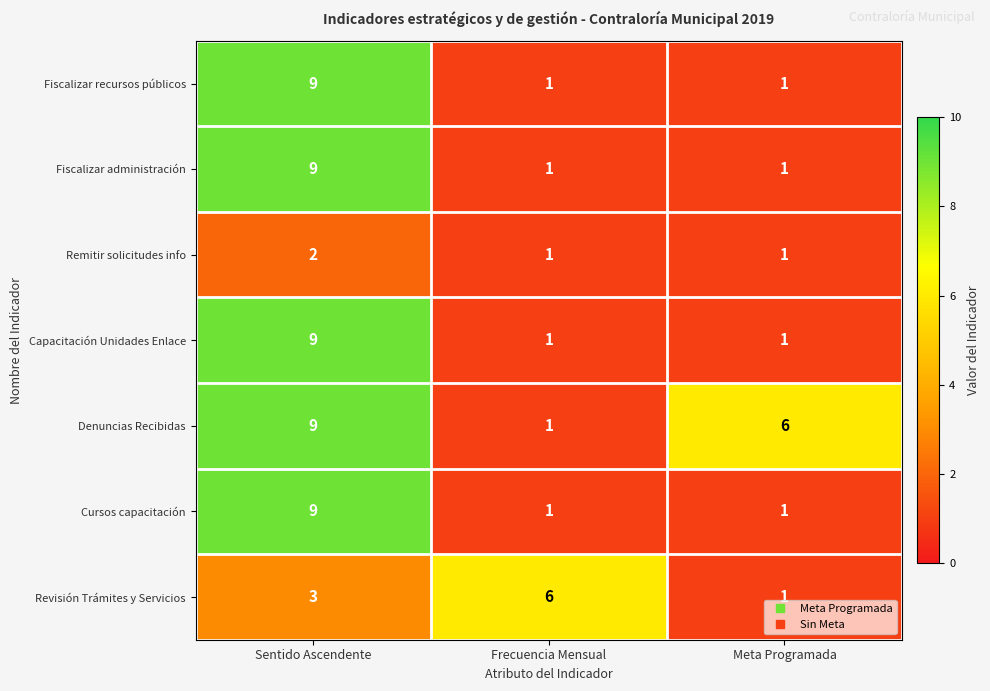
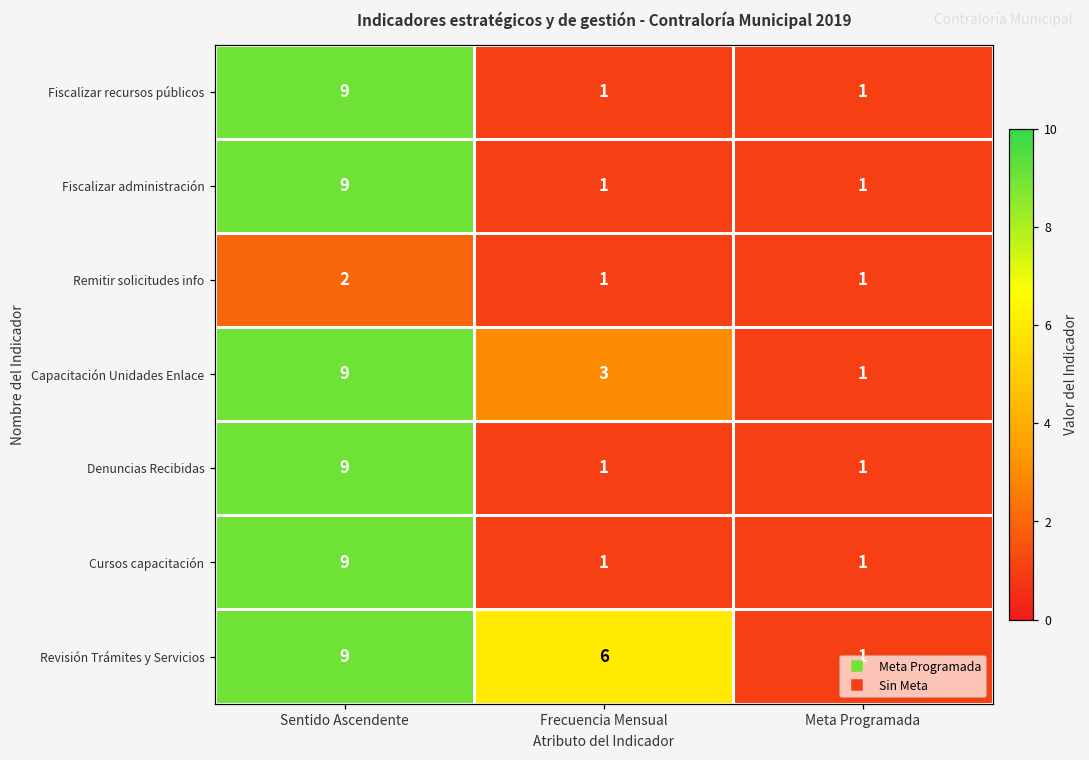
  {
    "Fiscalizar recursos públicos": {
      "Sentido Ascendente": 9,
      "Frecuencia Mensual": 1,
      "Meta Programada": 1
    },
    "Fiscalizar administración": {
      "Sentido Ascendente": 9,
      "Frecuencia Mensual": 1,
      "Meta Programada": 1
    },
    "Remitir solicitudes info": {
      "Sentido Ascendente": 2,
      "Frecuencia Mensual": 1,
      "Meta Programada": 1
    },
    "Capacitación Unidades Enlace": {
      "Sentido Ascendente": 9,
-     "Frecuencia Mensual": 1,
+     "Frecuencia Mensual": 3,
      "Meta Programada": 1
    },
    "Denuncias Recibidas": {
      "Sentido Ascendente": 9,
      "Frecuencia Mensual": 1,
-     "Meta Programada": 6
+     "Meta Programada": 1
    },
    "Cursos capacitación": {
      "Sentido Ascendente": 9,
      "Frecuencia Mensual": 1,
      "Meta Programada": 1
    },
    "Revisión Trámites y Servicios": {
-     "Sentido Ascendente": 3,
+     "Sentido Ascendente": 9,
      "Frecuencia Mensual": 6
    }
  }
